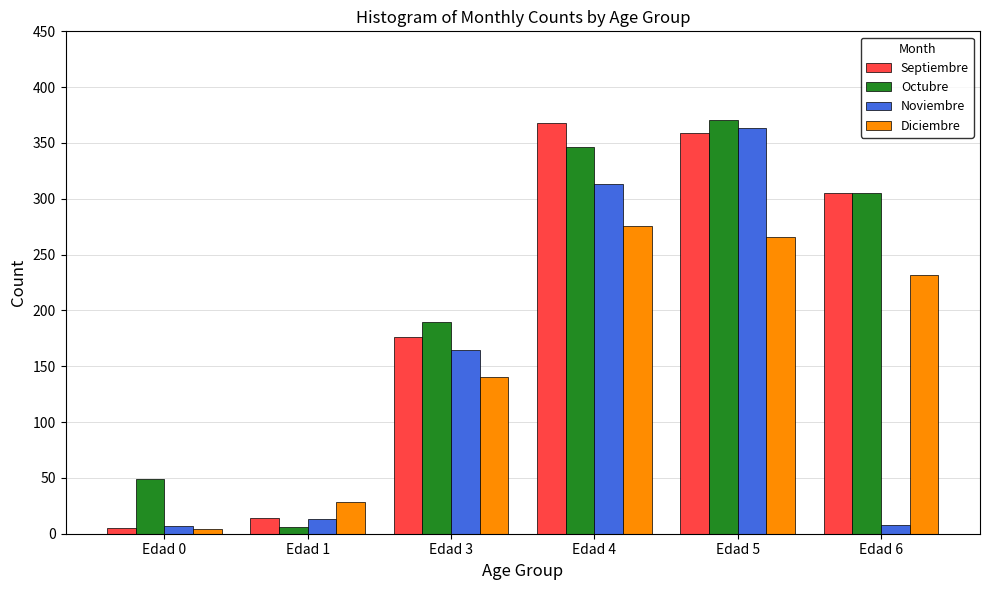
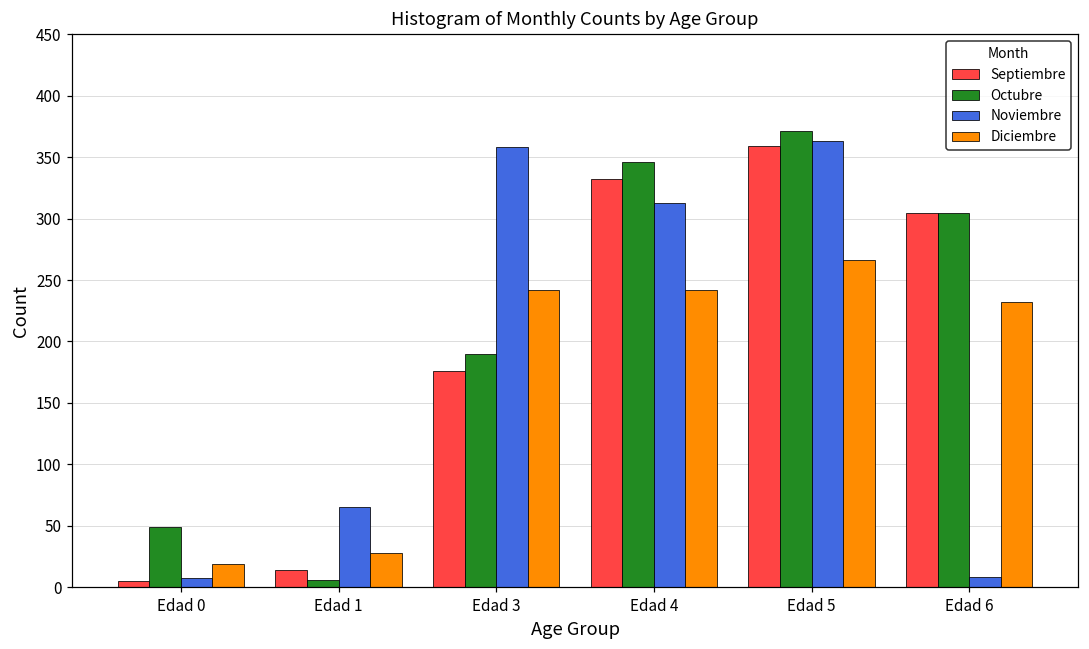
  {
    "Septiembre": {
      "Edad 0": 5,
      "Edad 1": 14,
      "Edad 3": 176,
-     "Edad 4": 368,
+     "Edad 4": 332,
      "Edad 5": 359,
      "Edad 6": 305
    },
    "Octubre": {
      "Edad 0": 49,
      "Edad 1": 6,
      "Edad 3": 190,
      "Edad 4": 346,
      "Edad 5": 371,
      "Edad 6": 305
    },
    "Noviembre": {
      "Edad 0": 7,
-     "Edad 1": 13,
-     "Edad 3": 165,
+     "Edad 1": 65,
+     "Edad 3": 358,
      "Edad 4": 313,
      "Edad 5": 363,
      "Edad 6": 8
    },
    "Diciembre": {
-     "Edad 0": 4,
+     "Edad 0": 19,
      "Edad 1": 28,
-     "Edad 3": 140,
-     "Edad 4": 276,
+     "Edad 3": 242,
+     "Edad 4": 242,
      "Edad 5": 266,
      "Edad 6": 232
    }
  }
